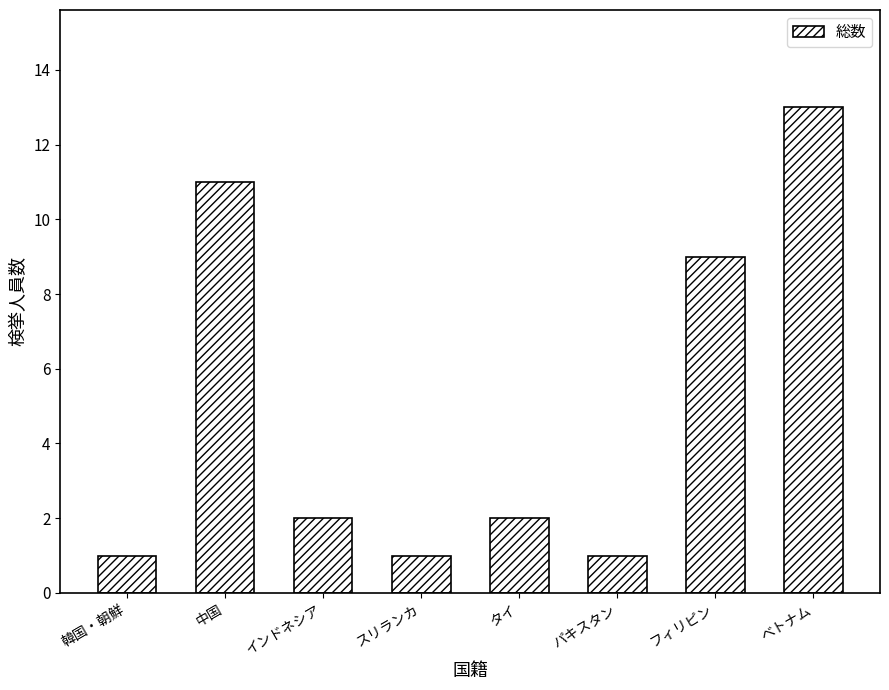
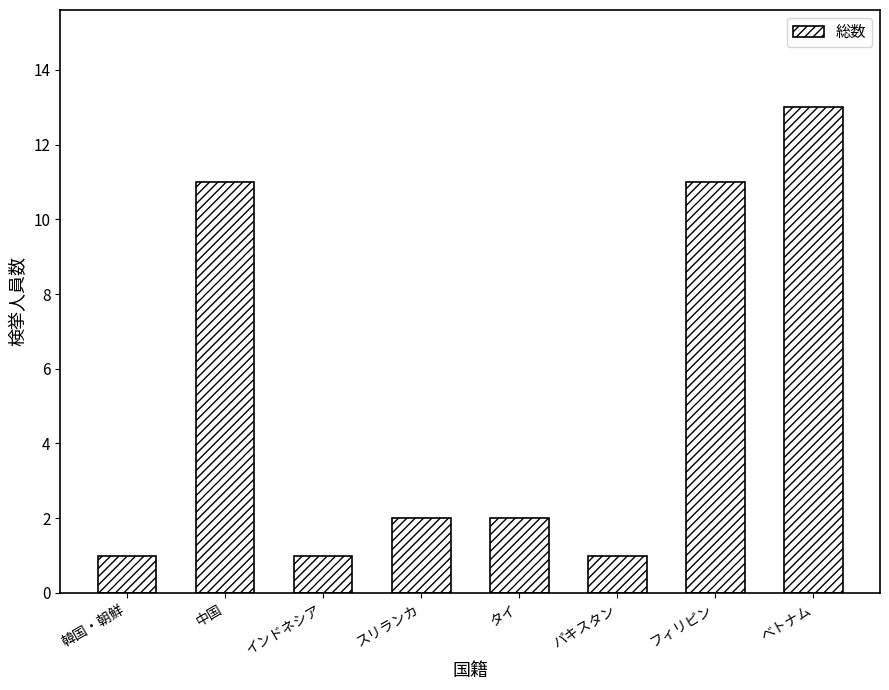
  {
    "韓国・朝鮮": 1,
    "中国": 11,
-   "インドネシア": 2,
-   "スリランカ": 1,
+   "インドネシア": 1,
+   "スリランカ": 2,
    "タイ": 2,
    "パキスタン": 1,
-   "フィリピン": 9,
+   "フィリピン": 11,
    "ベトナム": 13
  }
